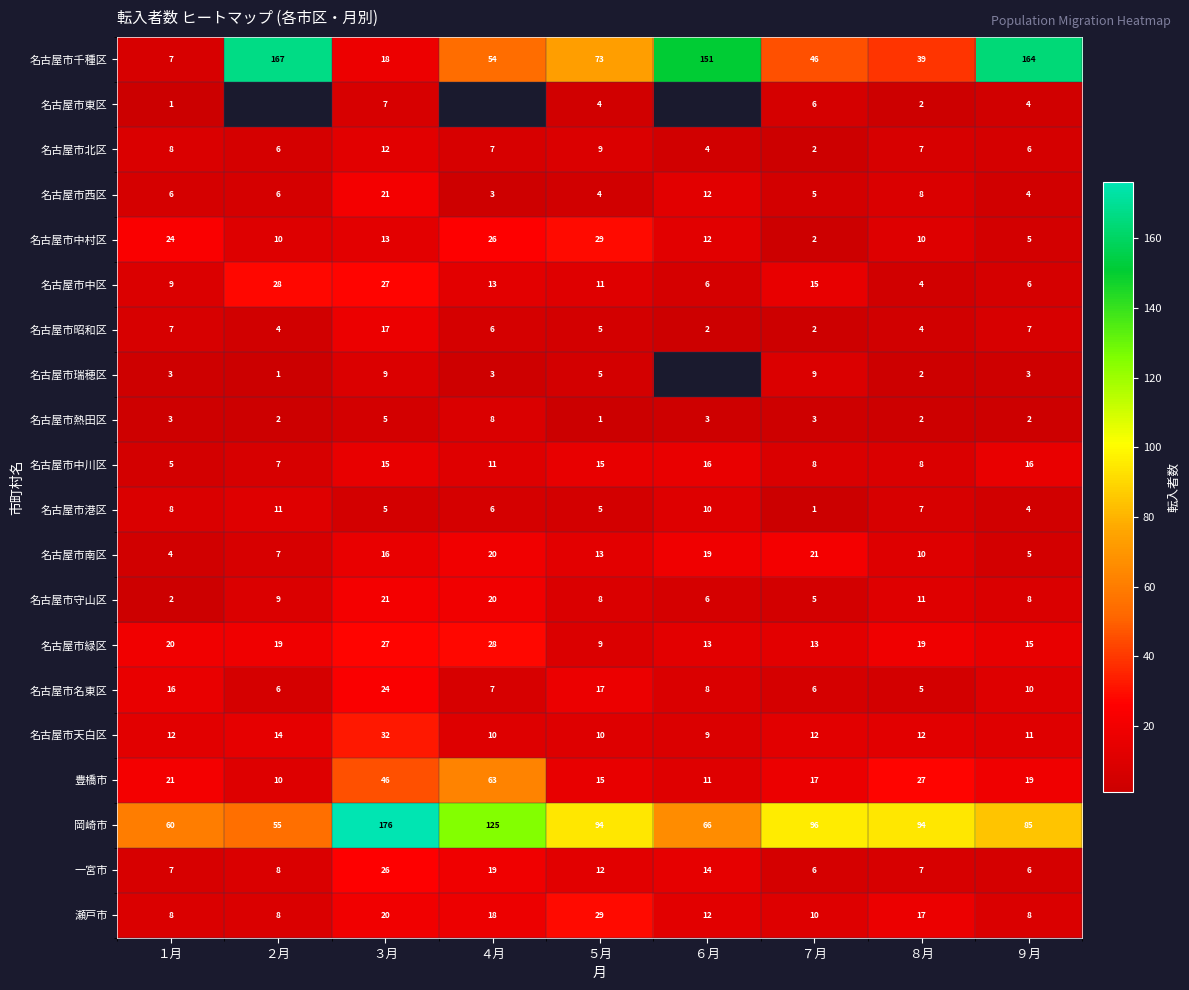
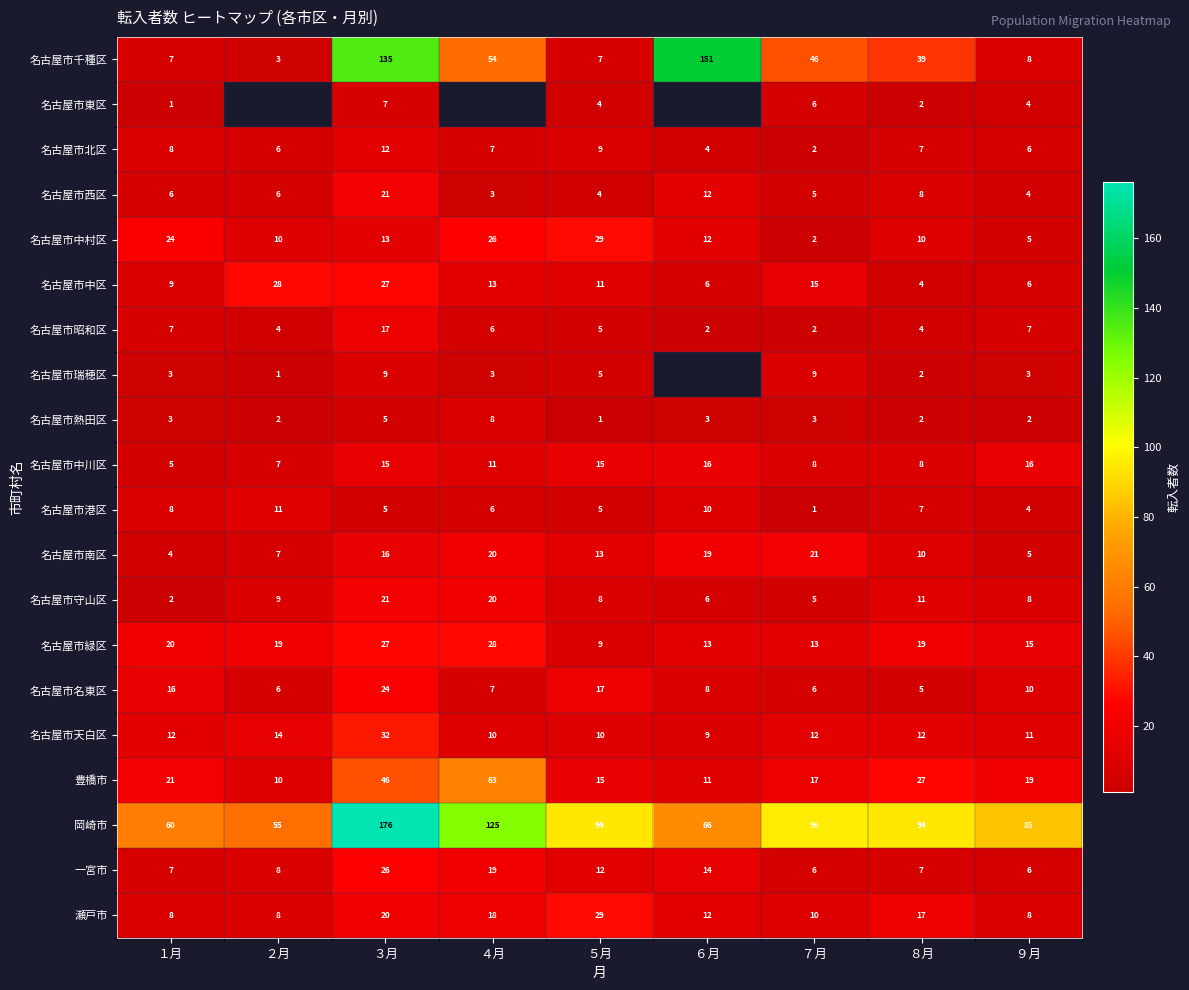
  {
    "名古屋市千種区": {
      "１月": 7,
-     "２月": 167,
-     "３月": 18,
+     "２月": 3,
+     "３月": 135,
      "４月": 54,
-     "５月": 73,
+     "５月": 7,
      "６月": 151,
      "７月": 46,
      "８月": 39,
-     "９月": 164
+     "９月": 8
    },
    "名古屋市東区": {
      "１月": 1,
      "３月": 7,
      "５月": 4,
      "７月": 6,
      "８月": 2,
      "９月": 4
    },
    "名古屋市北区": {
      "１月": 8,
      "２月": 6,
      "３月": 12,
      "４月": 7,
      "５月": 9,
      "６月": 4,
      "７月": 2,
      "８月": 7,
      "９月": 6
    },
    "名古屋市西区": {
      "１月": 6,
      "２月": 6,
      "３月": 21,
      "４月": 3,
      "５月": 4,
      "６月": 12,
      "７月": 5,
      "８月": 8,
      "９月": 4
    },
    "名古屋市中村区": {
      "１月": 24,
      "２月": 10,
      "３月": 13,
      "４月": 26,
      "５月": 29,
      "６月": 12,
      "７月": 2,
      "８月": 10,
      "９月": 5
    },
    "名古屋市中区": {
      "１月": 9,
      "２月": 28,
      "３月": 27,
      "４月": 13,
      "５月": 11,
      "６月": 6,
      "７月": 15,
      "８月": 4,
      "９月": 6
    },
    "名古屋市昭和区": {
      "１月": 7,
      "２月": 4,
      "３月": 17,
      "４月": 6,
      "５月": 5,
      "６月": 2,
      "７月": 2,
      "８月": 4,
      "９月": 7
    },
    "名古屋市瑞穂区": {
      "１月": 3,
      "２月": 1,
      "３月": 9,
      "４月": 3,
      "５月": 5,
      "７月": 9,
      "８月": 2,
      "９月": 3
    },
    "名古屋市熱田区": {
      "１月": 3,
      "２月": 2,
      "３月": 5,
      "４月": 8,
      "５月": 1,
      "６月": 3,
      "７月": 3,
      "８月": 2,
      "９月": 2
    },
    "名古屋市中川区": {
      "１月": 5,
      "２月": 7,
      "３月": 15,
      "４月": 11,
      "５月": 15,
      "６月": 16,
      "７月": 8,
      "８月": 8,
      "９月": 16
    },
    "名古屋市港区": {
      "１月": 8,
      "２月": 11,
      "３月": 5,
      "４月": 6,
      "５月": 5,
      "６月": 10,
      "７月": 1,
      "８月": 7,
      "９月": 4
    },
    "名古屋市南区": {
      "１月": 4,
      "２月": 7,
      "３月": 16,
      "４月": 20,
      "５月": 13,
      "６月": 19,
      "７月": 21,
      "８月": 10,
      "９月": 5
    },
    "名古屋市守山区": {
      "１月": 2,
      "２月": 9,
      "３月": 21,
      "４月": 20,
      "５月": 8,
      "６月": 6,
      "７月": 5,
      "８月": 11,
      "９月": 8
    },
    "名古屋市緑区": {
      "１月": 20,
      "２月": 19,
      "３月": 27,
      "４月": 28,
      "５月": 9,
      "６月": 13,
      "７月": 13,
      "８月": 19,
      "９月": 15
    },
    "名古屋市名東区": {
      "１月": 16,
      "２月": 6,
      "３月": 24,
      "４月": 7,
      "５月": 17,
      "６月": 8,
      "７月": 6,
      "８月": 5,
      "９月": 10
    },
    "名古屋市天白区": {
      "１月": 12,
      "２月": 14,
      "３月": 32,
      "４月": 10,
      "５月": 10,
      "６月": 9,
      "７月": 12,
      "８月": 12,
      "９月": 11
    },
    "豊橋市": {
      "１月": 21,
      "２月": 10,
      "３月": 46,
      "４月": 63,
      "５月": 15,
      "６月": 11,
      "７月": 17,
      "８月": 27,
      "９月": 19
    },
    "岡崎市": {
      "１月": 60,
      "２月": 55,
      "３月": 176,
      "４月": 125,
      "５月": 94,
      "６月": 66,
      "７月": 96,
      "８月": 94,
      "９月": 85
    },
    "一宮市": {
      "１月": 7,
      "２月": 8,
      "３月": 26,
      "４月": 19,
      "５月": 12,
      "６月": 14,
      "７月": 6,
      "８月": 7,
      "９月": 6
    },
    "瀬戸市": {
      "１月": 8,
      "２月": 8,
      "３月": 20,
      "４月": 18,
      "５月": 29,
      "６月": 12,
      "７月": 10,
      "８月": 17,
      "９月": 8
    }
  }
